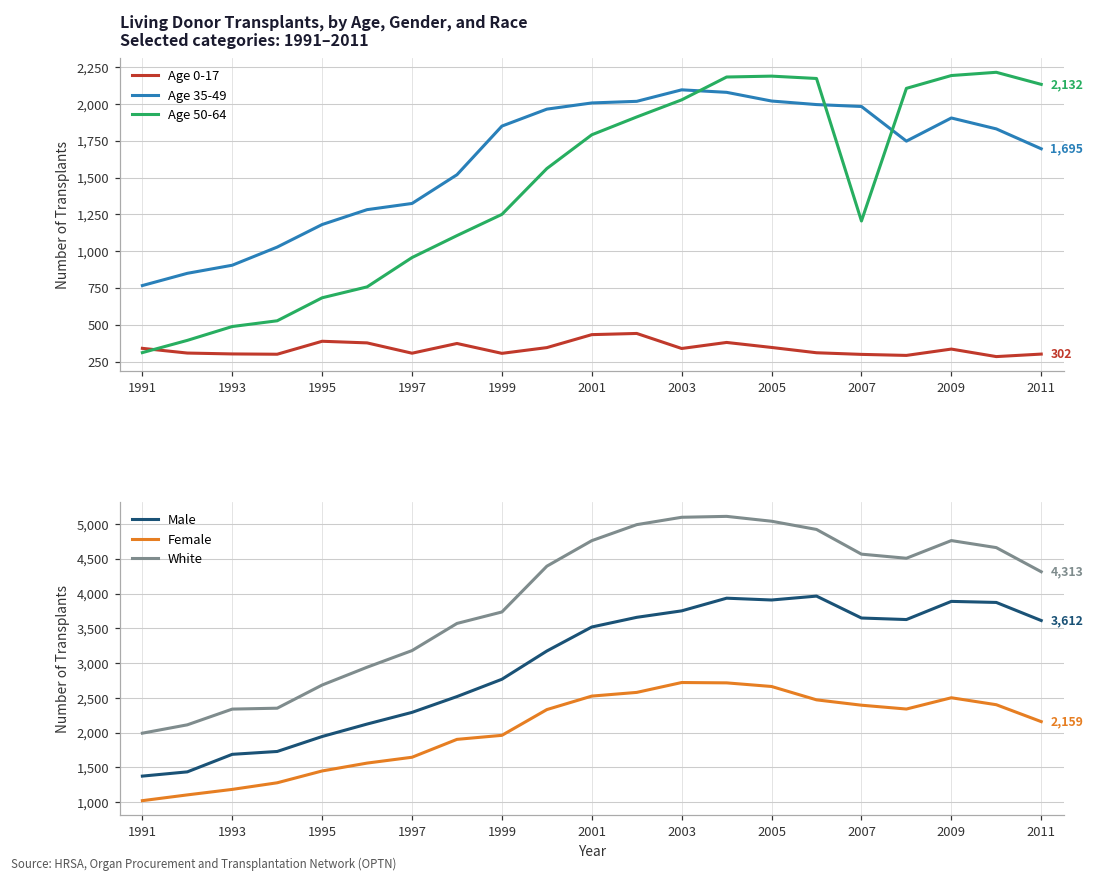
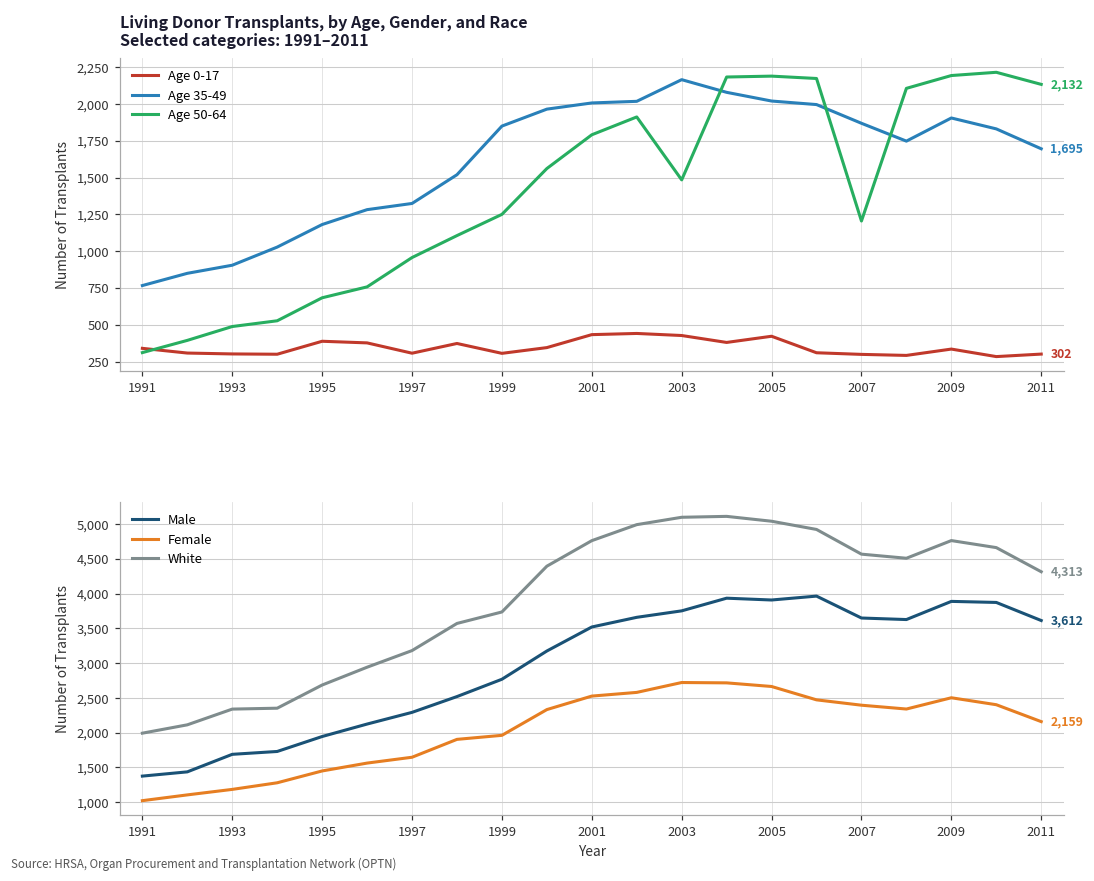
  {
    "Living Donor Transplants, by Age, Gender, and Race Selected categories: 1991–2011": {
      "Age 0-17": {
        "1991": "340",
        "1993": "300",
        "1995": "390",
        "1997": "310",
        "1999": "310",
        "2001": "430",
-       "2003": "340",
-       "2005": "350",
+       "2003": "430",
+       "2005": "420",
        "2007": "300",
        "2009": "340"
      },
      "Age 35-49": {
        "1991": "770",
        "1993": "910",
        "1995": "1,180",
        "1997": "1,320",
        "1999": "1,850",
        "2001": "2,010",
-       "2003": "2,100",
+       "2003": "2,160",
        "2005": "2,020",
-       "2007": "1,980",
+       "2007": "1,870",
        "2009": "1,900"
      },
      "Age 50-64": {
        "1991": "310",
        "1993": "490",
        "1995": "680",
        "1997": "960",
        "1999": "1,250",
        "2001": "1,790",
-       "2003": "2,030",
+       "2003": "1,480",
        "2005": "2,190",
        "2007": "1,210",
        "2009": "2,190"
      }
    }
  }
